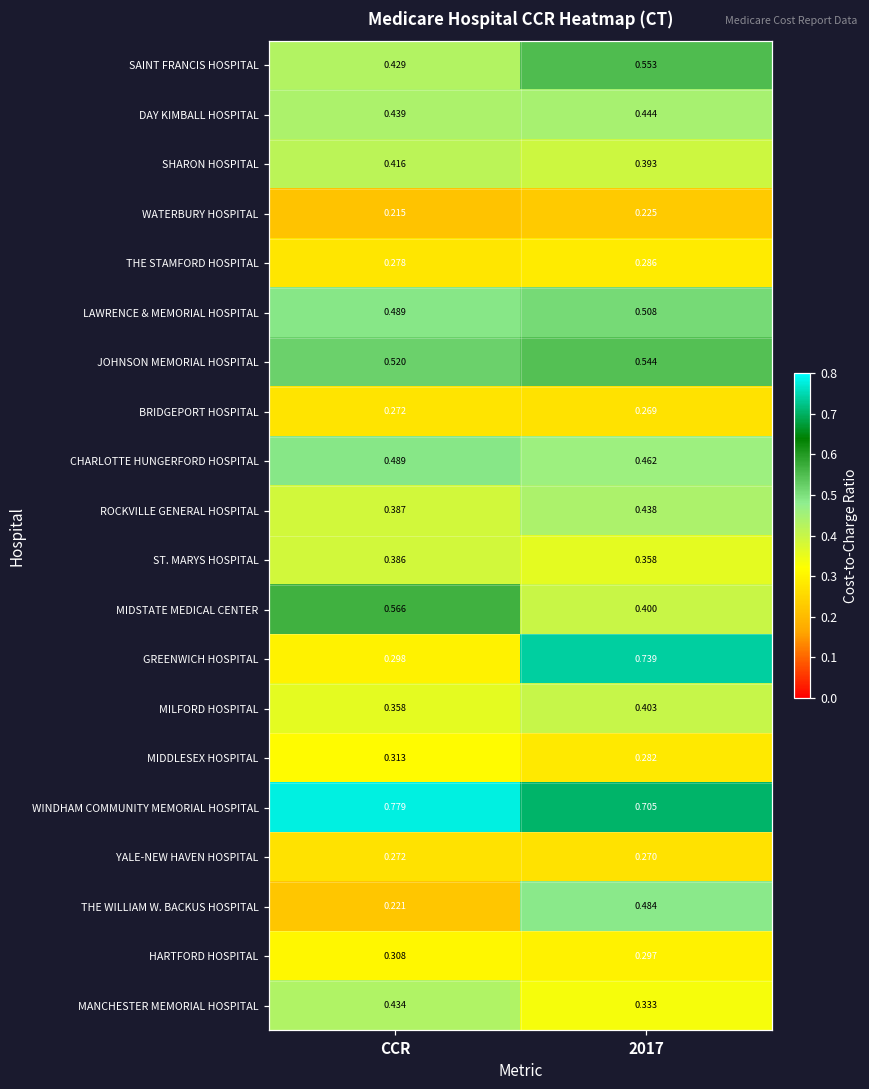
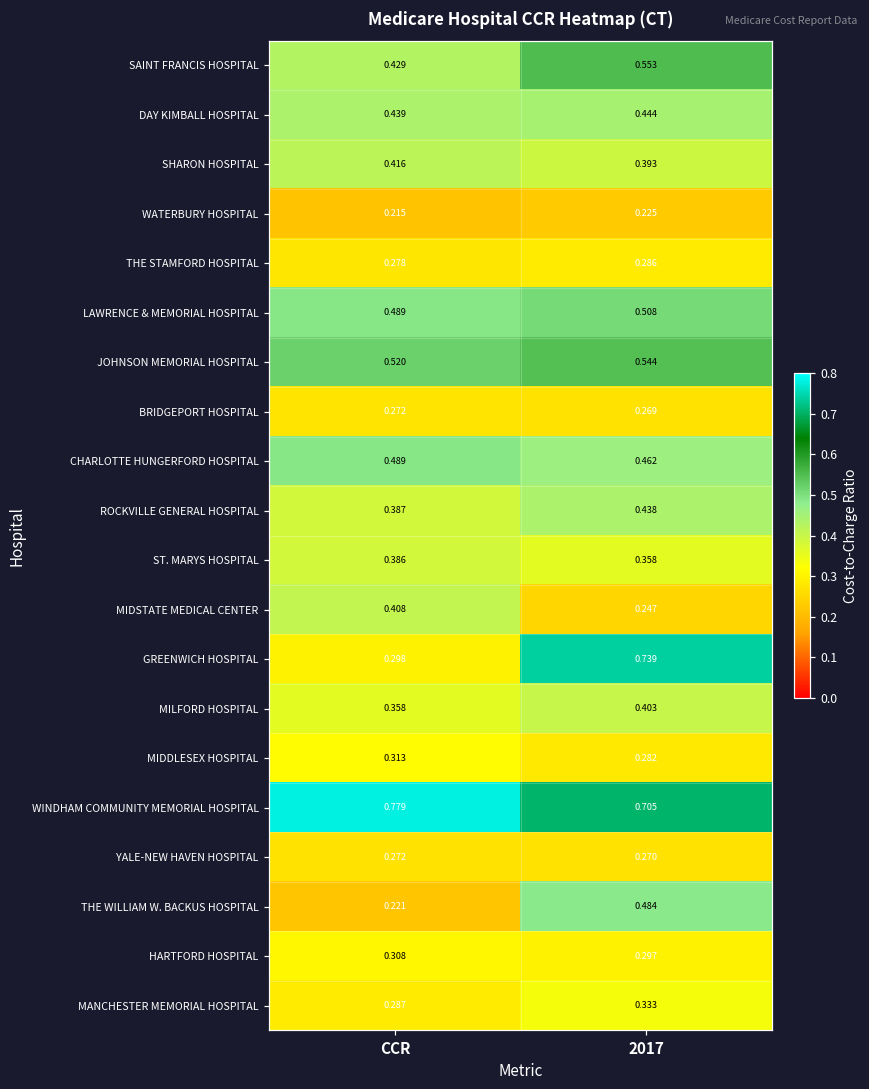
  {
    "SAINT FRANCIS HOSPITAL": {
      "CCR": 0.429,
      "2017": 0.553
    },
    "DAY KIMBALL HOSPITAL": {
      "CCR": 0.439,
      "2017": 0.444
    },
    "SHARON HOSPITAL": {
      "CCR": 0.416,
      "2017": 0.393
    },
    "WATERBURY HOSPITAL": {
      "CCR": 0.215,
      "2017": 0.225
    },
    "THE STAMFORD HOSPITAL": {
      "CCR": 0.278,
      "2017": 0.286
    },
    "LAWRENCE & MEMORIAL HOSPITAL": {
      "CCR": 0.489,
      "2017": 0.508
    },
    "JOHNSON MEMORIAL HOSPITAL": {
      "CCR": 0.520,
      "2017": 0.544
    },
    "BRIDGEPORT HOSPITAL": {
      "CCR": 0.272,
      "2017": 0.269
    },
    "CHARLOTTE HUNGERFORD HOSPITAL": {
      "CCR": 0.489,
      "2017": 0.462
    },
    "ROCKVILLE GENERAL HOSPITAL": {
      "CCR": 0.387,
      "2017": 0.438
    },
    "ST. MARYS HOSPITAL": {
      "CCR": 0.386,
      "2017": 0.358
    },
    "MIDSTATE MEDICAL CENTER": {
-     "CCR": 0.566,
-     "2017": 0.400
+     "CCR": 0.408,
+     "2017": 0.247
    },
    "GREENWICH HOSPITAL": {
      "CCR": 0.298,
      "2017": 0.739
    },
    "MILFORD HOSPITAL": {
      "CCR": 0.358,
      "2017": 0.403
    },
    "MIDDLESEX HOSPITAL": {
      "CCR": 0.313,
      "2017": 0.282
    },
    "WINDHAM COMMUNITY MEMORIAL HOSPITAL": {
      "CCR": 0.779,
      "2017": 0.705
    },
    "YALE-NEW HAVEN HOSPITAL": {
      "CCR": 0.272,
      "2017": 0.270
    },
    "THE WILLIAM W. BACKUS HOSPITAL": {
      "CCR": 0.221,
      "2017": 0.484
    },
    "HARTFORD HOSPITAL": {
      "CCR": 0.308,
      "2017": 0.297
    },
    "MANCHESTER MEMORIAL HOSPITAL": {
-     "CCR": 0.434,
+     "CCR": 0.287,
      "2017": 0.333
    }
  }
